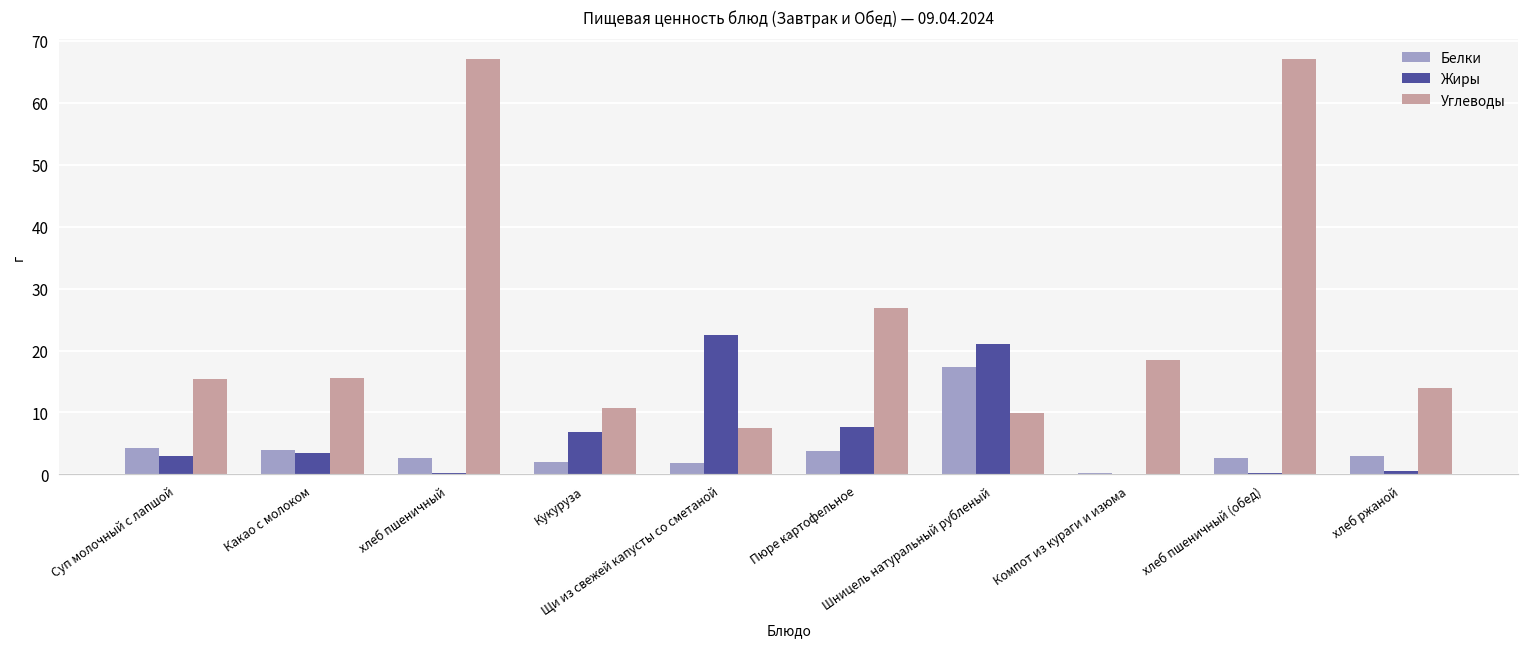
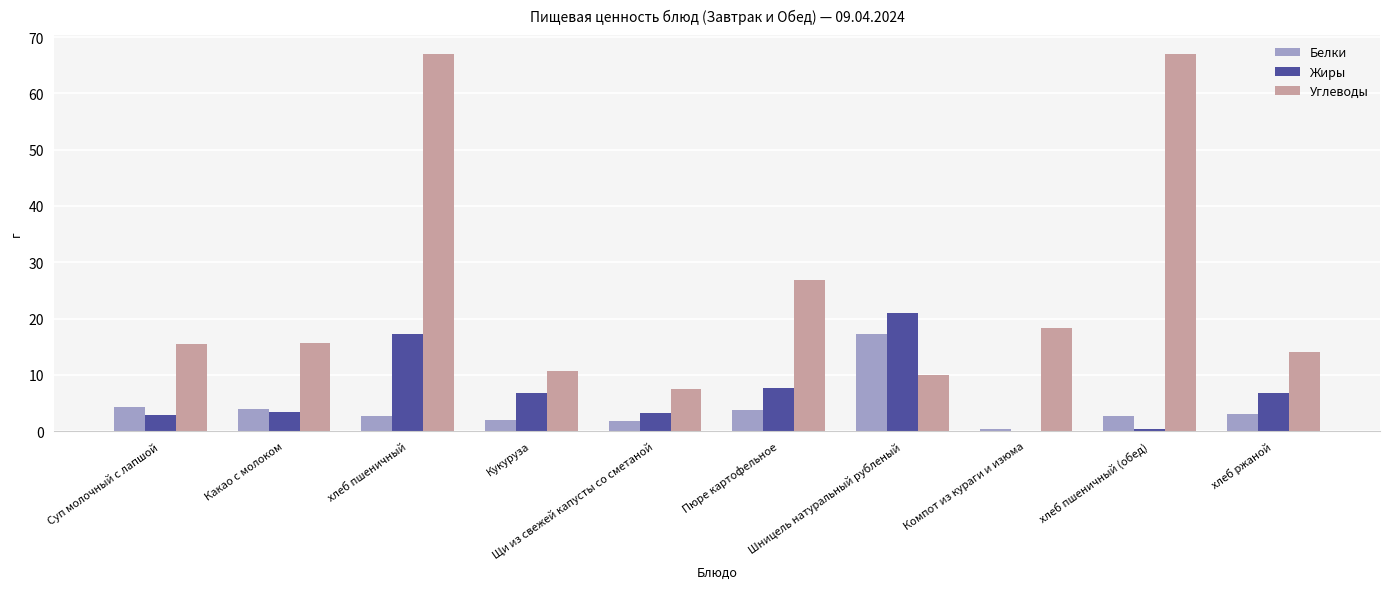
  {
    "Жиры": {
      "Суп молочный с лапшой": 3,
      "Какао с молоком": 3,
-     "хлеб пшеничный": 0,
+     "хлеб пшеничный": 17,
      "Кукуруза": 7,
-     "Щи из свежей капусты со сметаной": 23,
+     "Щи из свежей капусты со сметаной": 3,
      "Пюре картофельное": 8,
      "Шницель натуральный рубленый": 21,
      "Компот из кураги и изюма": 0,
-     "хлеб ржаной": 1
+     "хлеб ржаной": 7
    }
  }
